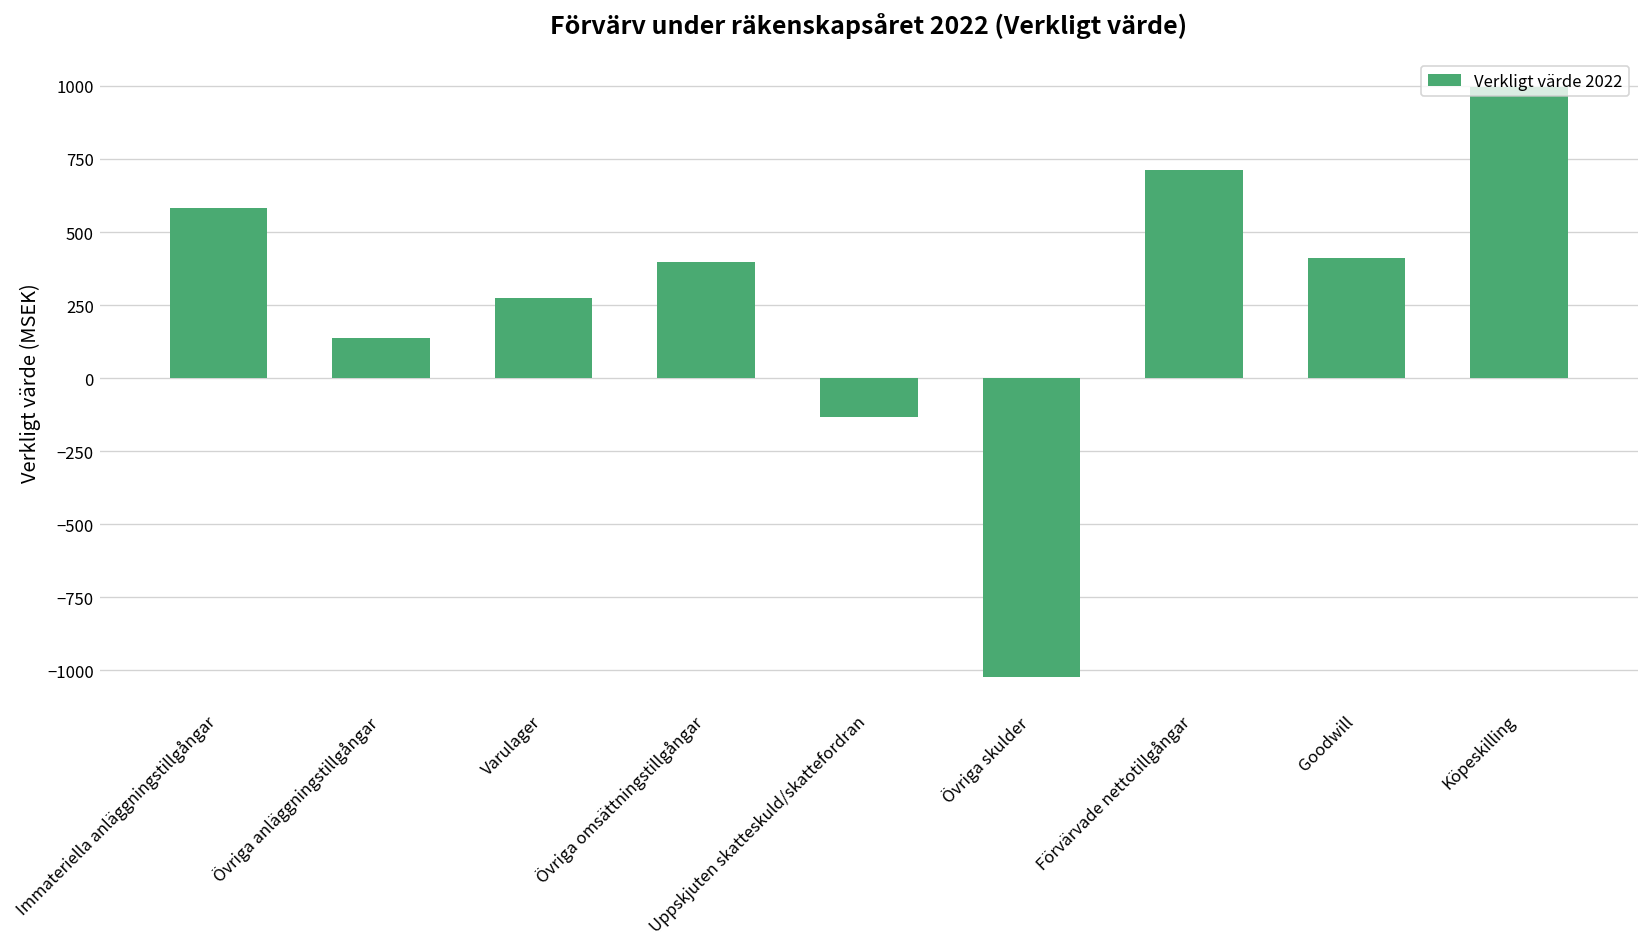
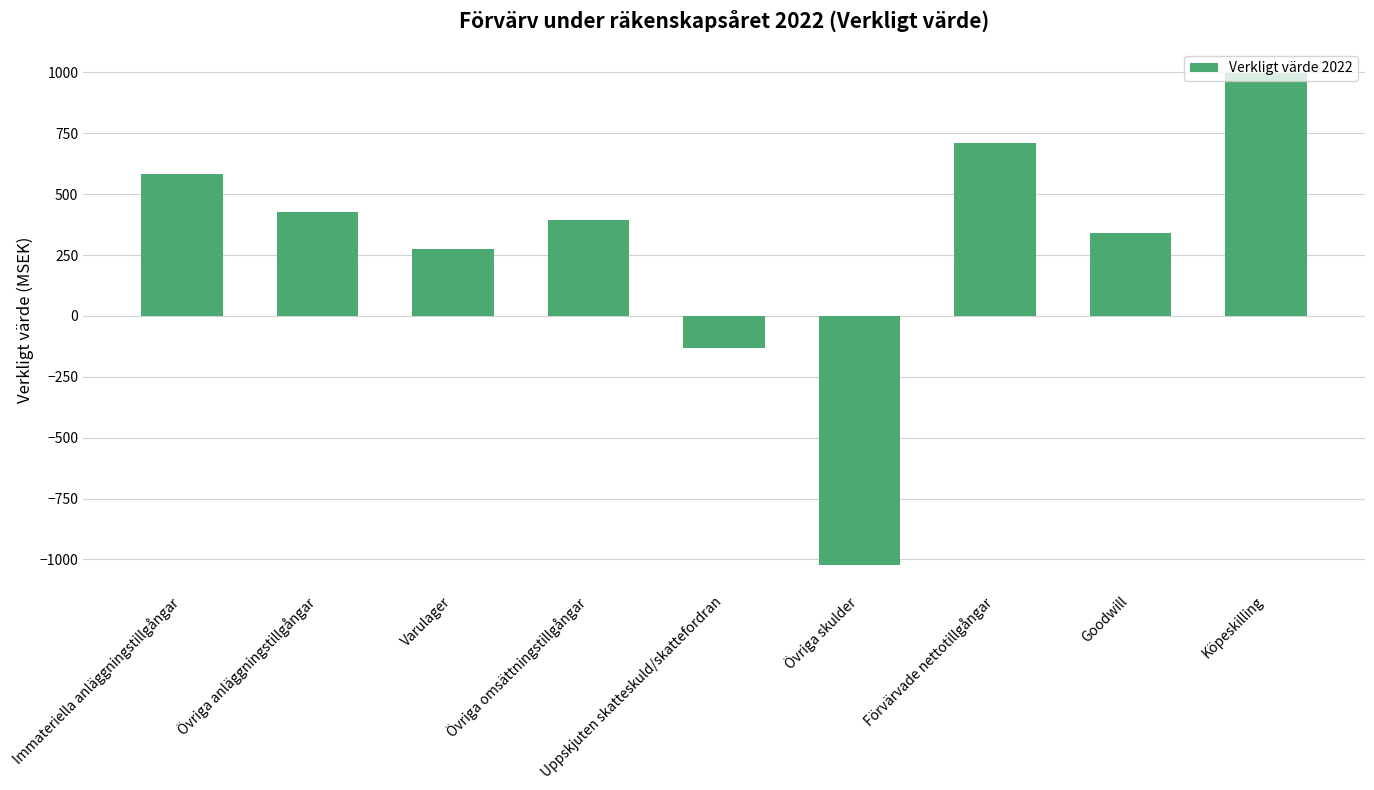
  {
    "Immateriella anläggningstillgångar": 580,
-   "Övriga anläggningstillgångar": 140,
+   "Övriga anläggningstillgångar": 430,
    "Varulager": 270,
    "Övriga omsättningstillgångar": 400,
    "Uppskjuten skatteskuld/skattefordran": -130,
    "Övriga skulder": -1020,
    "Förvärvade nettotillgångar": 710,
-   "Goodwill": 410
+   "Goodwill": 340
  }
